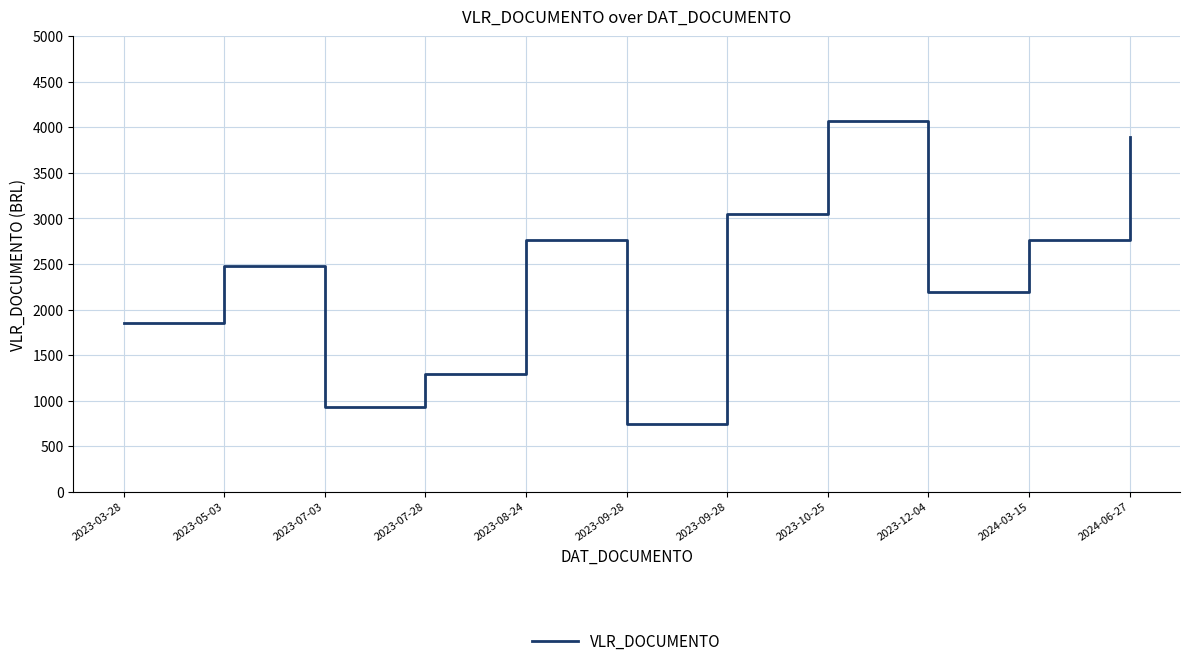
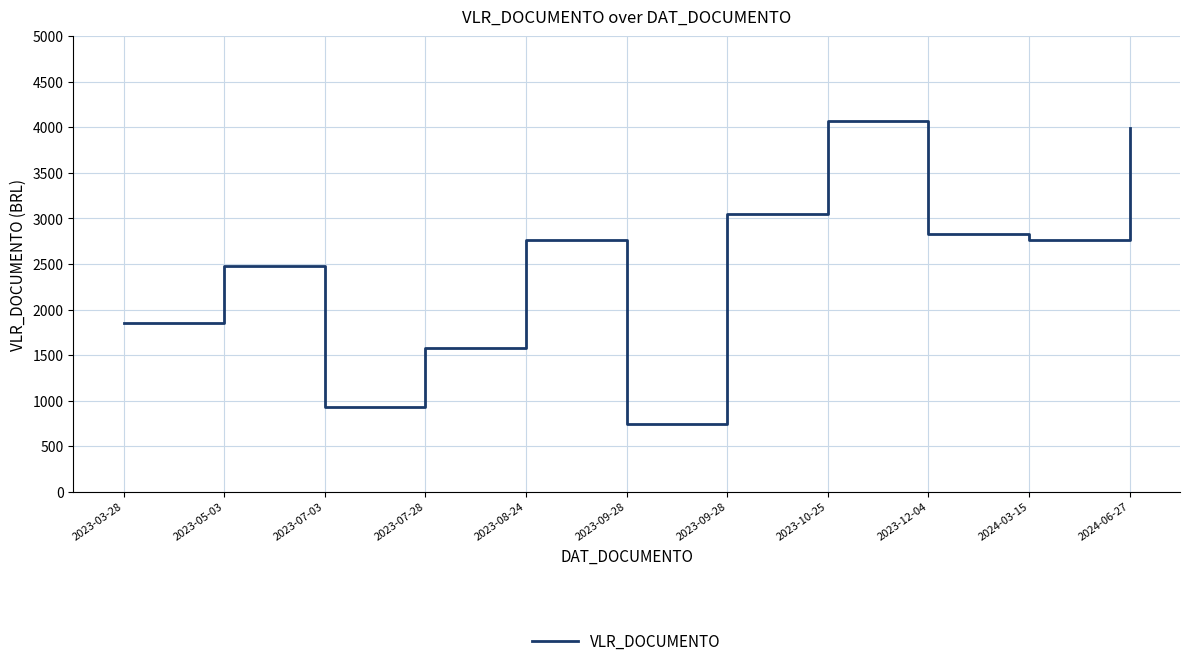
  {
    "2023-03-28": 1900,
    "2023-05-03": 2500,
    "2023-07-03": 900,
-   "2023-07-28": 1300,
+   "2023-07-28": 1600,
    "2023-08-24": 2800,
    "2023-10-25": 4100,
-   "2023-12-04": 2200,
+   "2023-12-04": 2800,
    "2024-03-15": 2800,
-   "2024-06-27": 3900
+   "2024-06-27": 4000
  }
